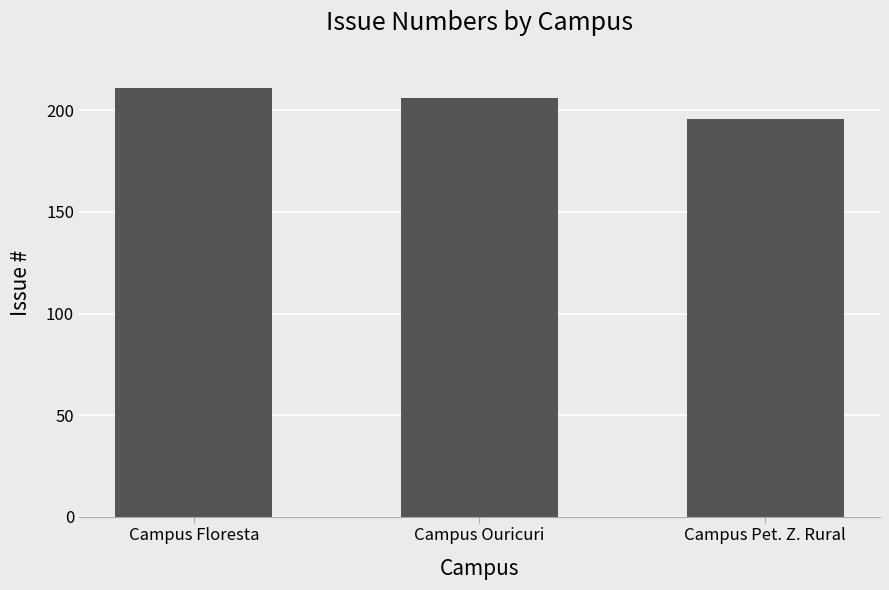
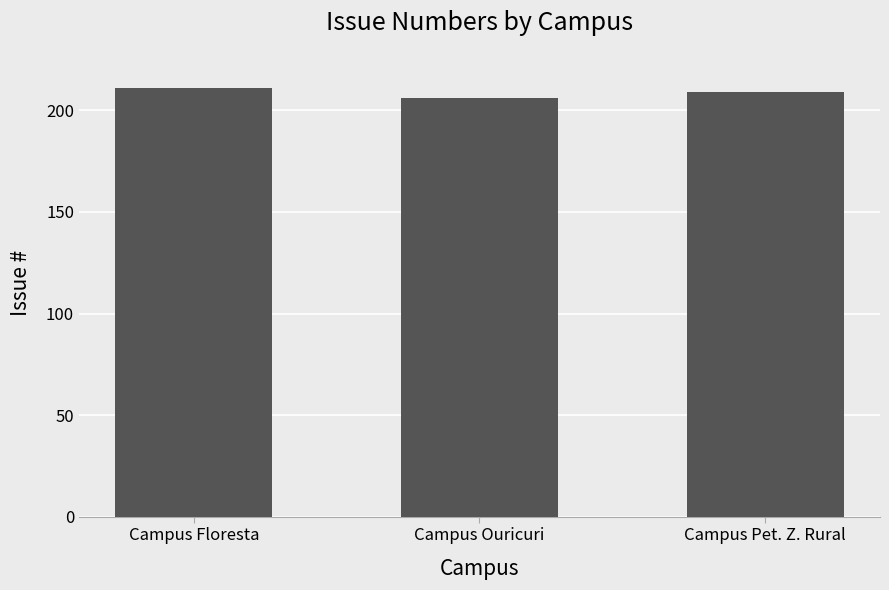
  {
    "Campus Floresta": 211,
    "Campus Ouricuri": 206,
-   "Campus Pet. Z. Rural": 196
+   "Campus Pet. Z. Rural": 209
  }
